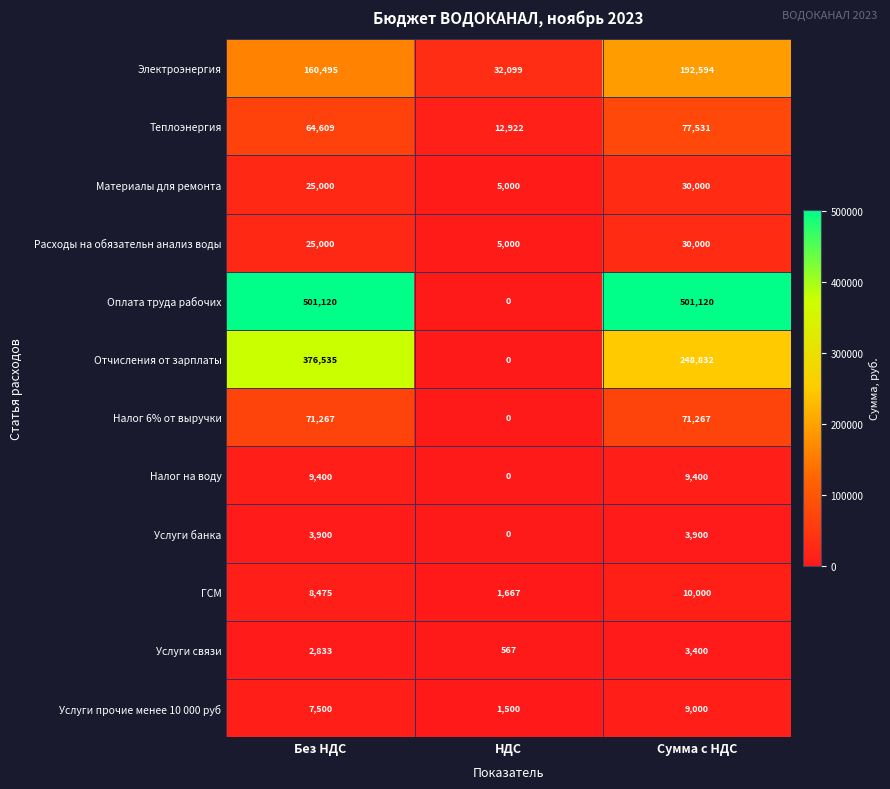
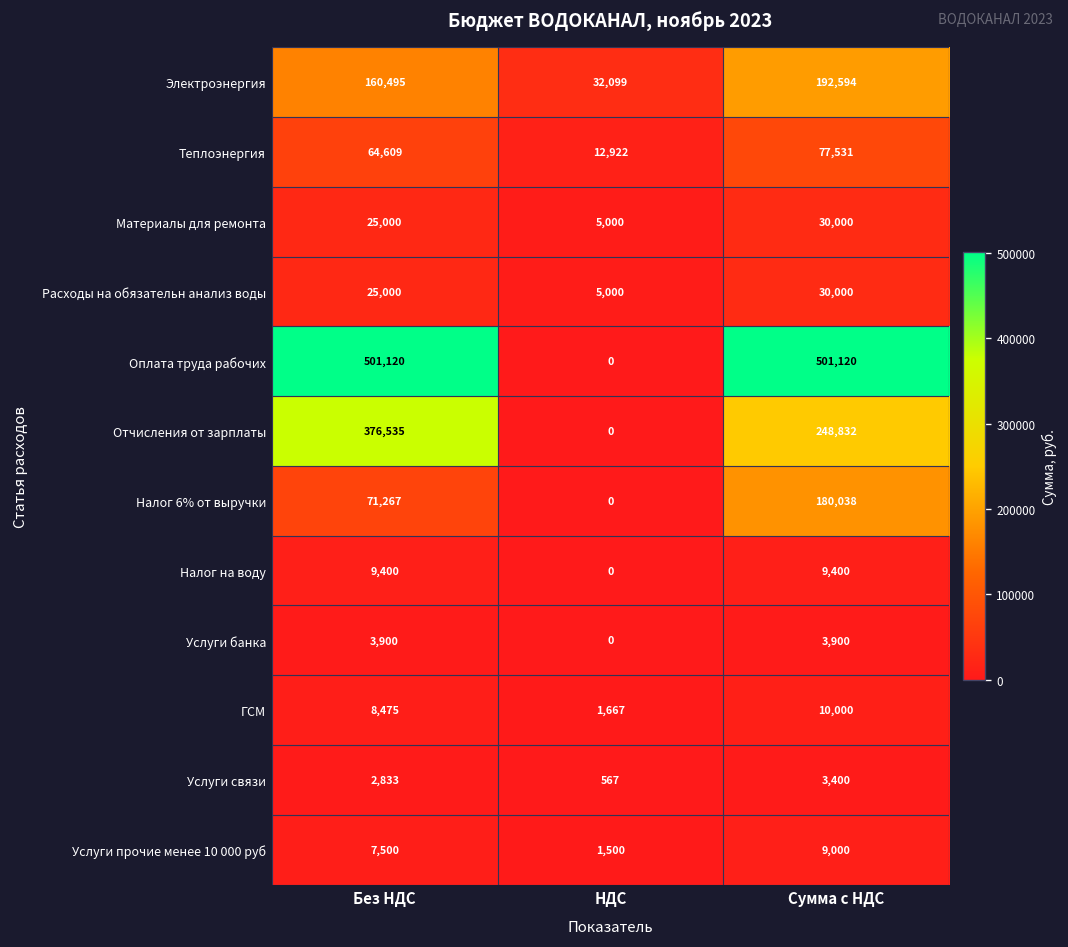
  {
    "Электроэнергия": {
      "Без НДС": "160,495",
      "НДС": "32,099",
      "Сумма с НДС": "192,594"
    },
    "Теплоэнергия": {
      "Без НДС": "64,609",
      "НДС": "12,922",
      "Сумма с НДС": "77,531"
    },
    "Материалы для ремонта": {
      "Без НДС": "25,000",
      "НДС": "5,000",
      "Сумма с НДС": "30,000"
    },
    "Расходы на обязательн анализ воды": {
      "Без НДС": "25,000",
      "НДС": "5,000",
      "Сумма с НДС": "30,000"
    },
    "Оплата труда рабочих": {
      "Без НДС": "501,120",
      "НДС": "0",
      "Сумма с НДС": "501,120"
    },
    "Отчисления от зарплаты": {
      "Без НДС": "376,535",
      "НДС": "0",
      "Сумма с НДС": "248,832"
    },
    "Налог 6% от выручки": {
      "Без НДС": "71,267",
      "НДС": "0",
-     "Сумма с НДС": "71,267"
+     "Сумма с НДС": "180,038"
    },
    "Налог на воду": {
      "Без НДС": "9,400",
      "НДС": "0",
      "Сумма с НДС": "9,400"
    },
    "Услуги банка": {
      "Без НДС": "3,900",
      "НДС": "0",
      "Сумма с НДС": "3,900"
    },
    "ГСМ": {
      "Без НДС": "8,475",
      "НДС": "1,667",
      "Сумма с НДС": "10,000"
    },
    "Услуги связи": {
      "Без НДС": "2,833",
      "НДС": "567",
      "Сумма с НДС": "3,400"
    },
    "Услуги прочие менее 10 000 руб": {
      "Без НДС": "7,500",
      "НДС": "1,500",
      "Сумма с НДС": "9,000"
    }
  }
